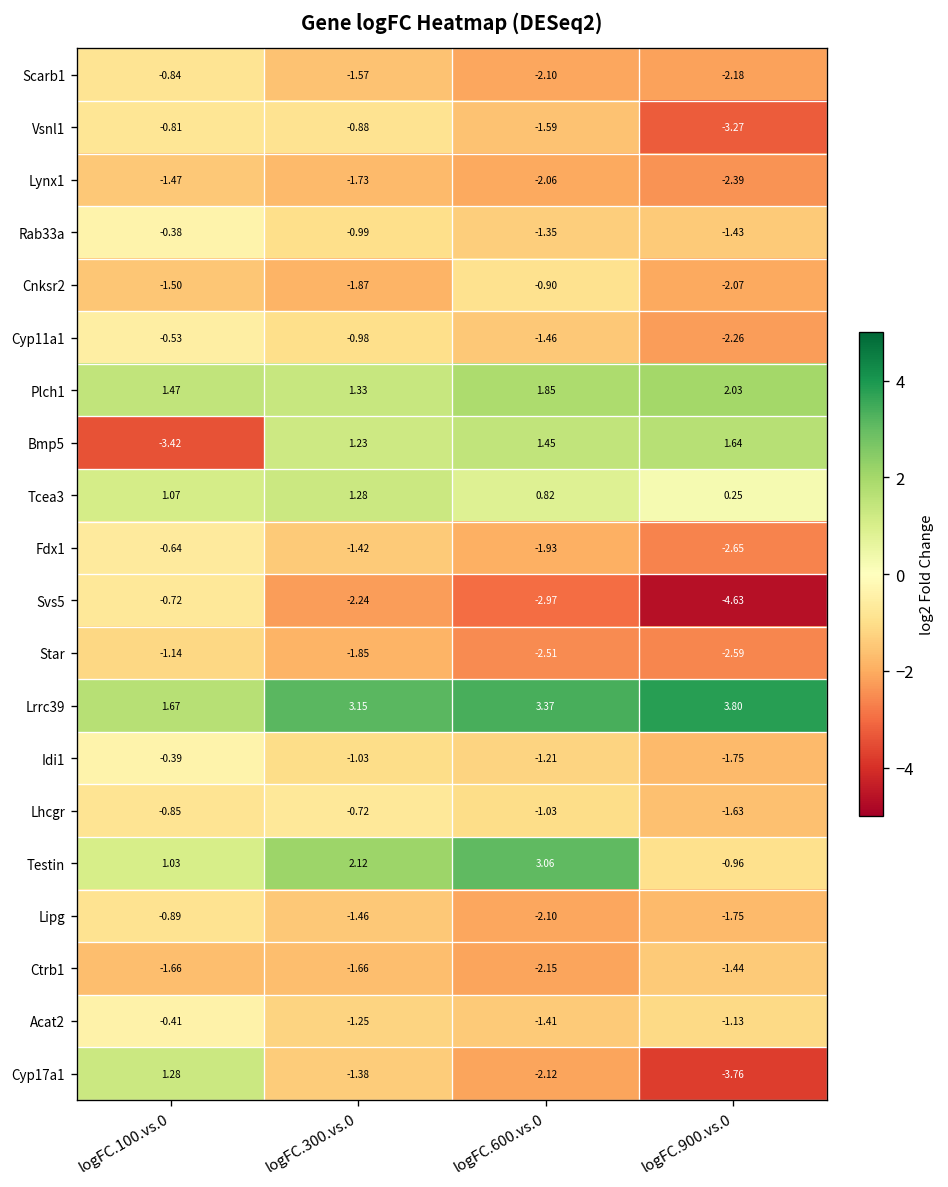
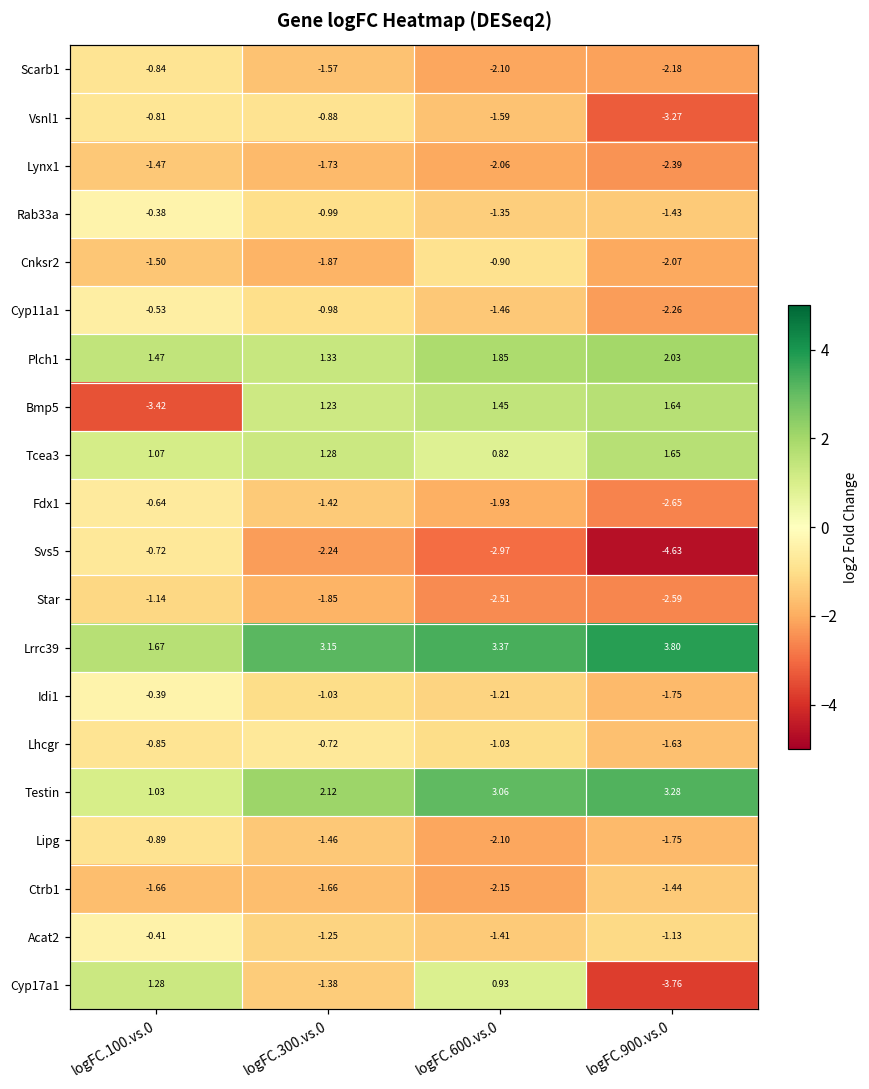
  {
    "Scarb1": {
      "logFC.100.vs.0": -0.84,
      "logFC.300.vs.0": -1.57,
      "logFC.600.vs.0": -2.10,
      "logFC.900.vs.0": -2.18
    },
    "Vsnl1": {
      "logFC.100.vs.0": -0.81,
      "logFC.300.vs.0": -0.88,
      "logFC.600.vs.0": -1.59,
      "logFC.900.vs.0": -3.27
    },
    "Lynx1": {
      "logFC.100.vs.0": -1.47,
      "logFC.300.vs.0": -1.73,
      "logFC.600.vs.0": -2.06,
      "logFC.900.vs.0": -2.39
    },
    "Rab33a": {
      "logFC.100.vs.0": -0.38,
      "logFC.300.vs.0": -0.99,
      "logFC.600.vs.0": -1.35,
      "logFC.900.vs.0": -1.43
    },
    "Cnksr2": {
      "logFC.100.vs.0": -1.50,
      "logFC.300.vs.0": -1.87,
      "logFC.600.vs.0": -0.90,
      "logFC.900.vs.0": -2.07
    },
    "Cyp11a1": {
      "logFC.100.vs.0": -0.53,
      "logFC.300.vs.0": -0.98,
      "logFC.600.vs.0": -1.46,
      "logFC.900.vs.0": -2.26
    },
    "Plch1": {
      "logFC.100.vs.0": 1.47,
      "logFC.300.vs.0": 1.33,
      "logFC.600.vs.0": 1.85,
      "logFC.900.vs.0": 2.03
    },
    "Bmp5": {
      "logFC.100.vs.0": -3.42,
      "logFC.300.vs.0": 1.23,
      "logFC.600.vs.0": 1.45,
      "logFC.900.vs.0": 1.64
    },
    "Tcea3": {
      "logFC.100.vs.0": 1.07,
      "logFC.300.vs.0": 1.28,
      "logFC.600.vs.0": 0.82,
-     "logFC.900.vs.0": 0.25
+     "logFC.900.vs.0": 1.65
    },
    "Fdx1": {
      "logFC.100.vs.0": -0.64,
      "logFC.300.vs.0": -1.42,
      "logFC.600.vs.0": -1.93,
      "logFC.900.vs.0": -2.65
    },
    "Svs5": {
      "logFC.100.vs.0": -0.72,
      "logFC.300.vs.0": -2.24,
      "logFC.600.vs.0": -2.97,
      "logFC.900.vs.0": -4.63
    },
    "Star": {
      "logFC.100.vs.0": -1.14,
      "logFC.300.vs.0": -1.85,
      "logFC.600.vs.0": -2.51,
      "logFC.900.vs.0": -2.59
    },
    "Lrrc39": {
      "logFC.100.vs.0": 1.67,
      "logFC.300.vs.0": 3.15,
      "logFC.600.vs.0": 3.37,
      "logFC.900.vs.0": 3.80
    },
    "Idi1": {
      "logFC.100.vs.0": -0.39,
      "logFC.300.vs.0": -1.03,
      "logFC.600.vs.0": -1.21,
      "logFC.900.vs.0": -1.75
    },
    "Lhcgr": {
      "logFC.100.vs.0": -0.85,
      "logFC.300.vs.0": -0.72,
      "logFC.600.vs.0": -1.03,
      "logFC.900.vs.0": -1.63
    },
    "Testin": {
      "logFC.100.vs.0": 1.03,
      "logFC.300.vs.0": 2.12,
      "logFC.600.vs.0": 3.06,
-     "logFC.900.vs.0": -0.96
+     "logFC.900.vs.0": 3.28
    },
    "Lipg": {
      "logFC.100.vs.0": -0.89,
      "logFC.300.vs.0": -1.46,
      "logFC.600.vs.0": -2.10,
      "logFC.900.vs.0": -1.75
    },
    "Ctrb1": {
      "logFC.100.vs.0": -1.66,
      "logFC.300.vs.0": -1.66,
      "logFC.600.vs.0": -2.15,
      "logFC.900.vs.0": -1.44
    },
    "Acat2": {
      "logFC.100.vs.0": -0.41,
      "logFC.300.vs.0": -1.25,
      "logFC.600.vs.0": -1.41,
      "logFC.900.vs.0": -1.13
    },
    "Cyp17a1": {
      "logFC.100.vs.0": 1.28,
      "logFC.300.vs.0": -1.38,
-     "logFC.600.vs.0": -2.12,
+     "logFC.600.vs.0": 0.93,
      "logFC.900.vs.0": -3.76
    }
  }
